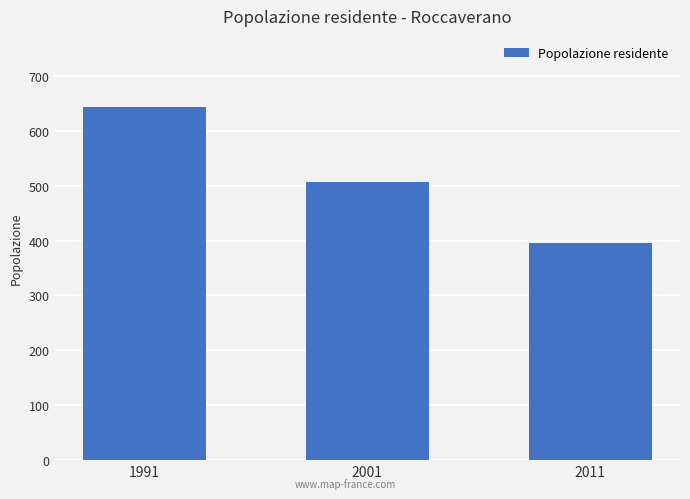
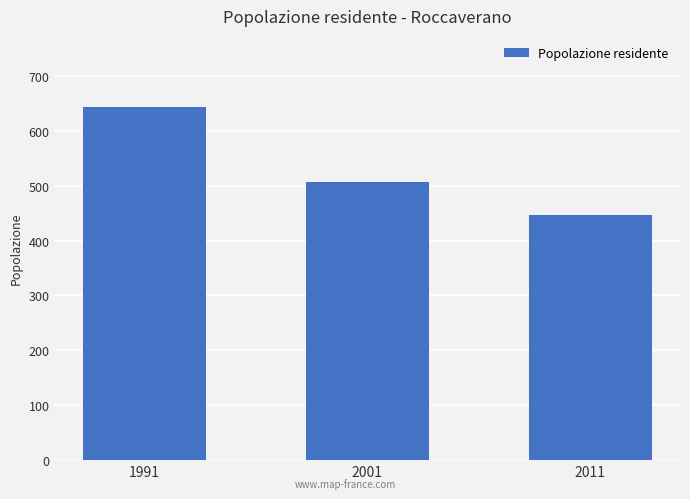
  {
    "1991": 640,
    "2001": 510,
-   "2011": 400
+   "2011": 450
  }
